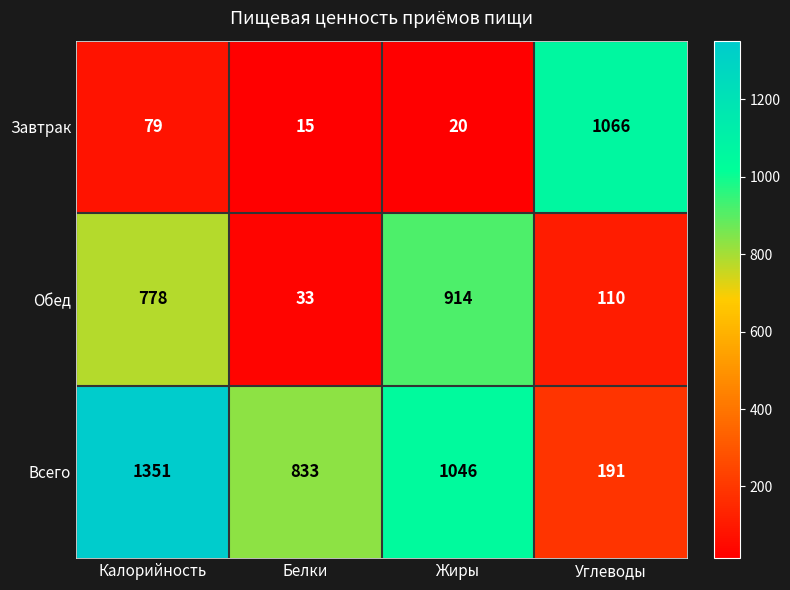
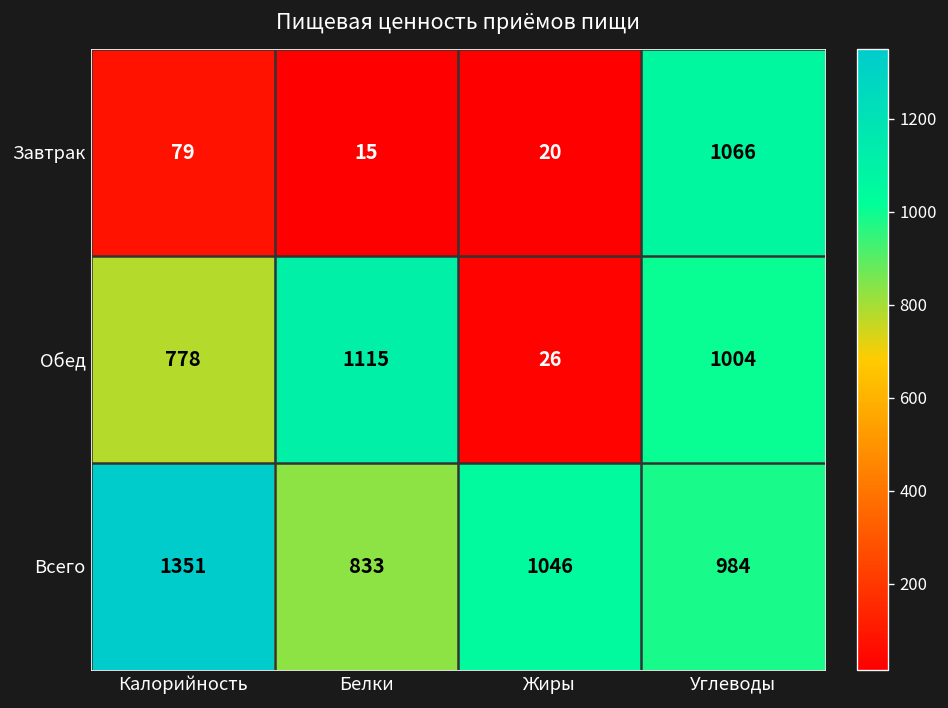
  {
    "Завтрак": {
      "Калорийность": 79,
      "Белки": 15,
      "Жиры": 20,
      "Углеводы": 1066
    },
    "Обед": {
      "Калорийность": 778,
-     "Белки": 33,
-     "Жиры": 914,
-     "Углеводы": 110
+     "Белки": 1115,
+     "Жиры": 26,
+     "Углеводы": 1004
    },
    "Всего": {
      "Калорийность": 1351,
      "Белки": 833,
      "Жиры": 1046,
-     "Углеводы": 191
+     "Углеводы": 984
    }
  }
